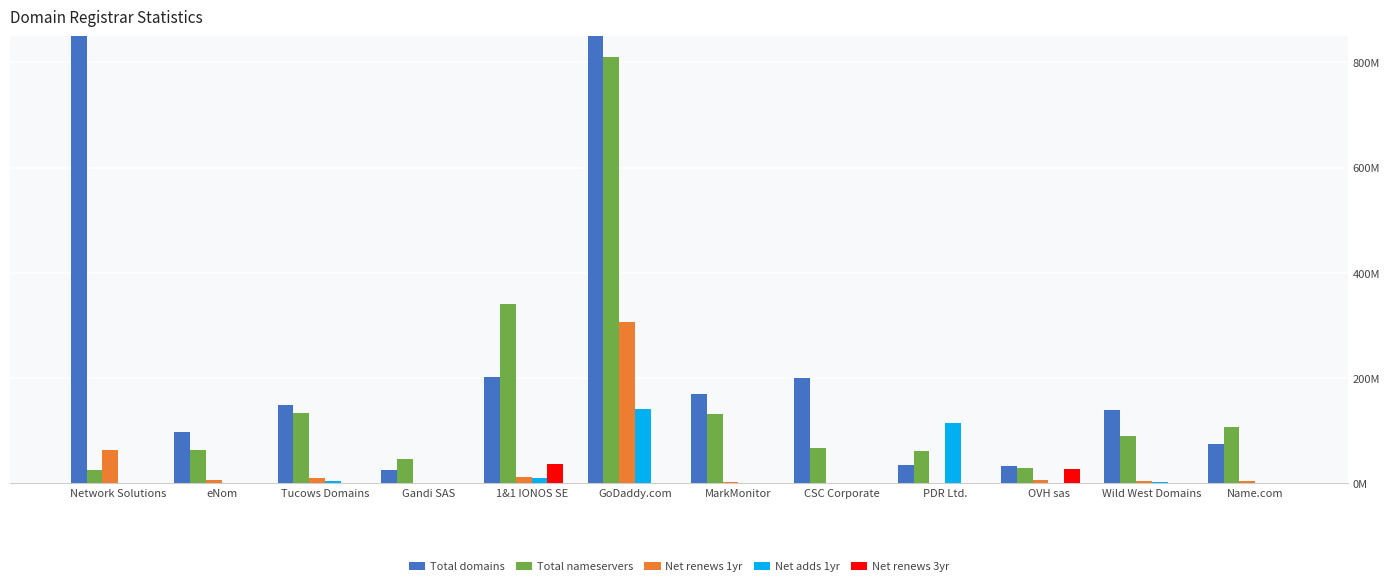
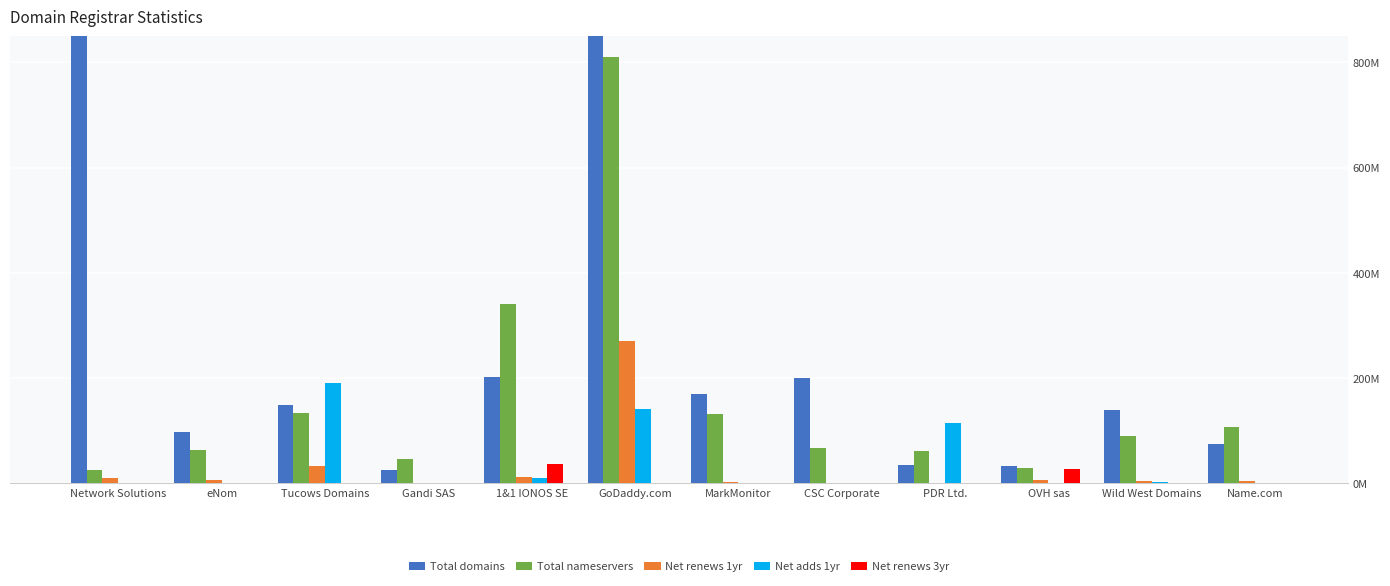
  {
    "Total domains": {
      "eNom": 100000000,
      "Tucows Domains": 150000000,
      "Gandi SAS": 30000000,
      "1&1 IONOS SE": 200000000,
      "MarkMonitor": 170000000,
      "CSC Corporate": 200000000,
      "PDR Ltd.": 40000000,
      "OVH sas": 30000000,
      "Wild West Domains": 140000000,
      "Name.com": 70000000
    },
    "Total nameservers": {
      "Network Solutions": 30000000,
      "eNom": 60000000,
      "Tucows Domains": 130000000,
      "Gandi SAS": 50000000,
      "1&1 IONOS SE": 340000000,
      "GoDaddy.com": 810000000,
      "MarkMonitor": 130000000,
      "CSC Corporate": 70000000,
      "PDR Ltd.": 60000000,
      "OVH sas": 30000000,
      "Wild West Domains": 90000000,
      "Name.com": 110000000
    },
    "Net renews 1yr": {
-     "Network Solutions": 60000000,
+     "Network Solutions": 10000000,
      "eNom": 10000000,
-     "Tucows Domains": 10000000,
+     "Tucows Domains": 30000000,
      "Gandi SAS": 0,
      "1&1 IONOS SE": 10000000,
-     "GoDaddy.com": 310000000,
+     "GoDaddy.com": 270000000,
      "CSC Corporate": 0,
      "OVH sas": 10000000,
      "Name.com": 10000000
    },
    "Net adds 1yr": {
-     "Tucows Domains": 0,
+     "Tucows Domains": 190000000,
      "Gandi SAS": 0,
      "1&1 IONOS SE": 10000000,
      "GoDaddy.com": 140000000,
      "MarkMonitor": 0,
      "CSC Corporate": 0,
      "PDR Ltd.": 110000000,
      "OVH sas": 0,
      "Name.com": 0
    },
    "Net renews 3yr": {
      "eNom": 0,
      "Tucows Domains": 0,
      "Gandi SAS": 0,
      "1&1 IONOS SE": 40000000,
      "MarkMonitor": 0,
      "CSC Corporate": 0,
      "PDR Ltd.": 0,
      "OVH sas": 30000000,
      "Wild West Domains": 0,
      "Name.com": 0
    }
  }
